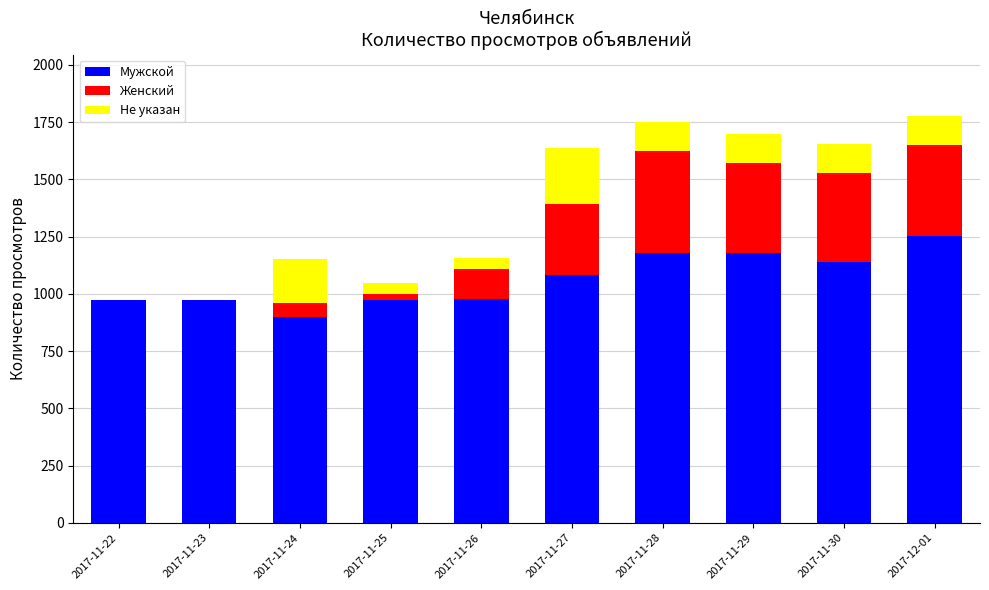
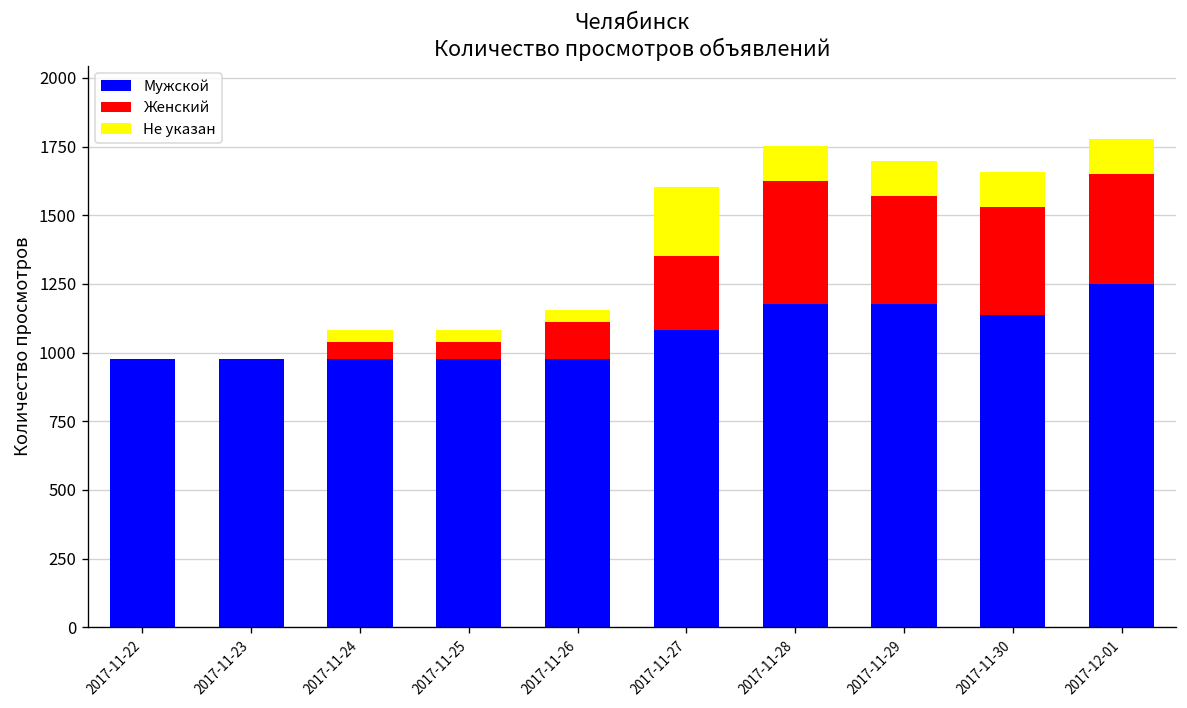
  {
    "Мужской": {
      "2017-11-22": 980,
      "2017-11-23": 980,
-     "2017-11-24": 900,
+     "2017-11-24": 980,
      "2017-11-25": 980,
      "2017-11-26": 980,
      "2017-11-27": 1080,
      "2017-11-28": 1180,
      "2017-11-29": 1180,
      "2017-11-30": 1140,
      "2017-12-01": 1250
    },
    "Женский": {
      "2017-11-22": 0,
      "2017-11-23": 0,
      "2017-11-24": 60,
-     "2017-11-25": 30,
+     "2017-11-25": 60,
      "2017-11-26": 130,
-     "2017-11-27": 310,
+     "2017-11-27": 270,
      "2017-11-28": 450,
      "2017-11-29": 390,
      "2017-11-30": 390,
      "2017-12-01": 400
    },
    "Не указан": {
      "2017-11-22": 0,
      "2017-11-23": 0,
-     "2017-11-24": 190,
+     "2017-11-24": 50,
      "2017-11-25": 50,
      "2017-11-26": 50,
      "2017-11-27": 250,
      "2017-11-28": 130,
      "2017-11-29": 130,
      "2017-11-30": 130,
      "2017-12-01": 130
    }
  }
